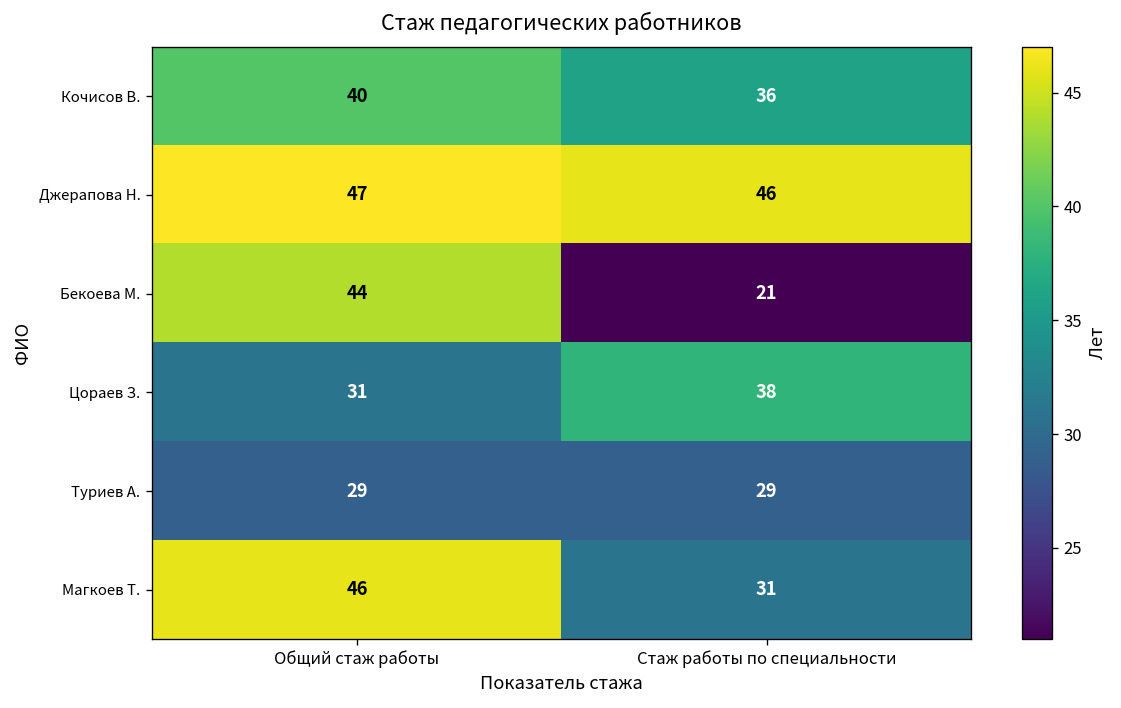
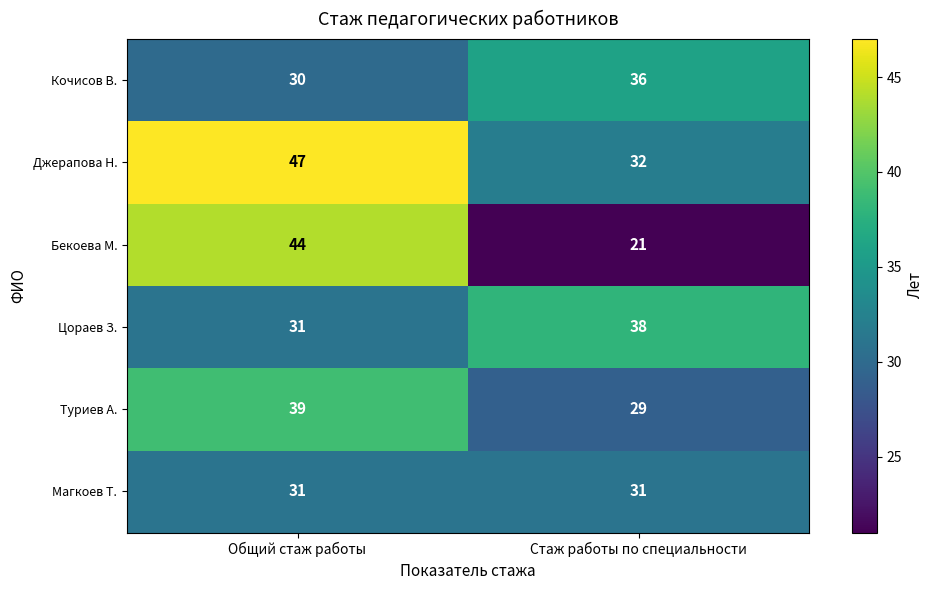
  {
    "Кочисов В.": {
-     "Общий стаж работы": 40,
+     "Общий стаж работы": 30,
      "Стаж работы по специальности": 36
    },
    "Джерапова Н.": {
      "Общий стаж работы": 47,
-     "Стаж работы по специальности": 46
+     "Стаж работы по специальности": 32
    },
    "Бекоева М.": {
      "Общий стаж работы": 44,
      "Стаж работы по специальности": 21
    },
    "Цораев З.": {
      "Общий стаж работы": 31,
      "Стаж работы по специальности": 38
    },
    "Туриев А.": {
-     "Общий стаж работы": 29,
+     "Общий стаж работы": 39,
      "Стаж работы по специальности": 29
    },
    "Магкоев Т.": {
-     "Общий стаж работы": 46,
+     "Общий стаж работы": 31,
      "Стаж работы по специальности": 31
    }
  }
